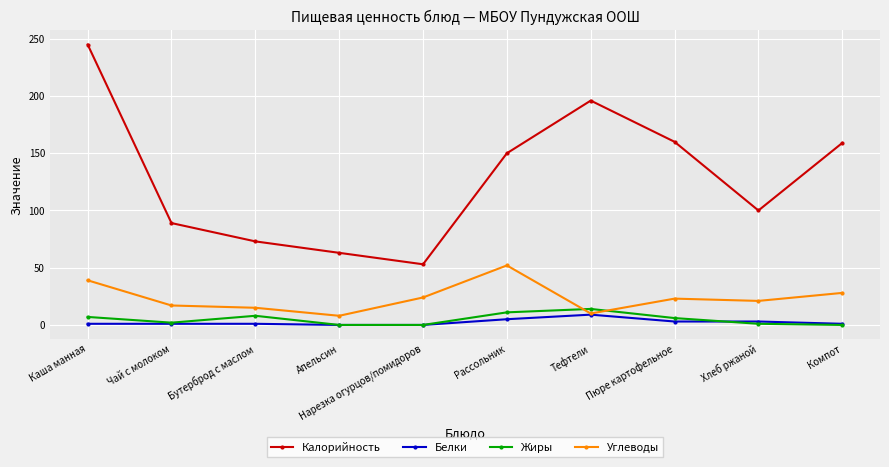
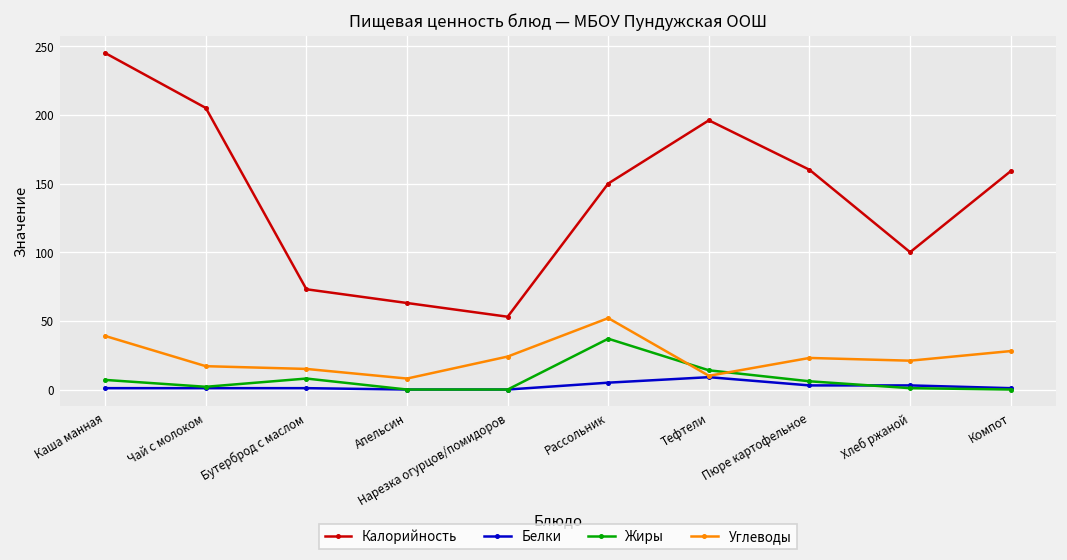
  {
    "Калорийность": {
      "Каша манная": 245,
-     "Чай с молоком": 89,
+     "Чай с молоком": 205,
      "Бутерброд с маслом": 73,
      "Апельсин": 63,
      "Нарезка огурцов/помидоров": 53,
      "Рассольник": 150,
      "Тефтели": 196,
      "Пюре картофельное": 160,
      "Хлеб ржаной": 100,
      "Компот": 159
    },
    "Белки": {
      "Каша манная": 1,
      "Бутерброд с маслом": 1,
      "Рассольник": 5,
      "Пюре картофельное": 3
    },
    "Жиры": {
      "Каша манная": 7,
      "Бутерброд с маслом": 8,
-     "Рассольник": 11,
+     "Рассольник": 37,
      "Тефтели": 14,
      "Пюре картофельное": 6
    },
    "Углеводы": {
      "Каша манная": 39,
      "Чай с молоком": 17,
      "Бутерброд с маслом": 15,
      "Апельсин": 8,
      "Нарезка огурцов/помидоров": 24,
      "Рассольник": 52,
      "Пюре картофельное": 23,
      "Хлеб ржаной": 21,
      "Компот": 28
    }
  }
